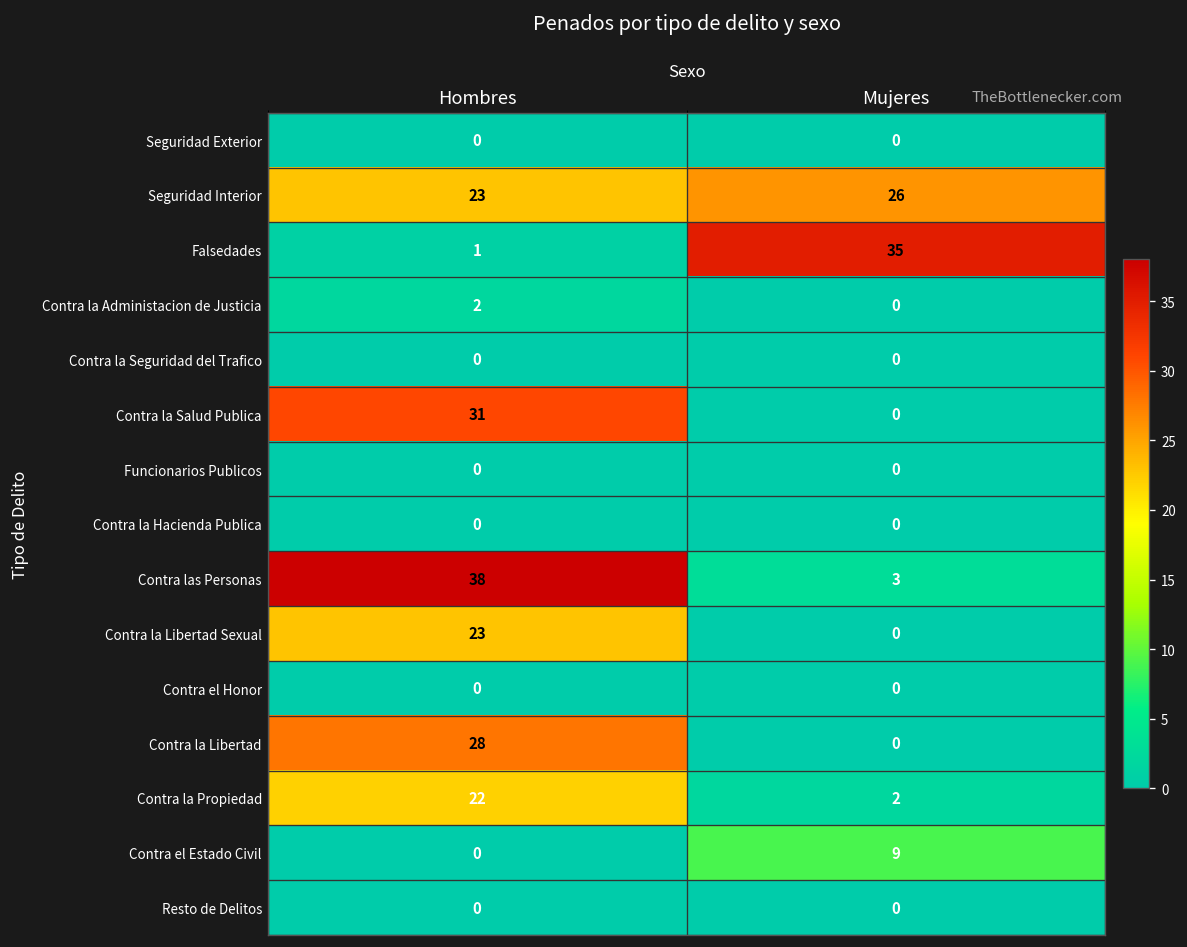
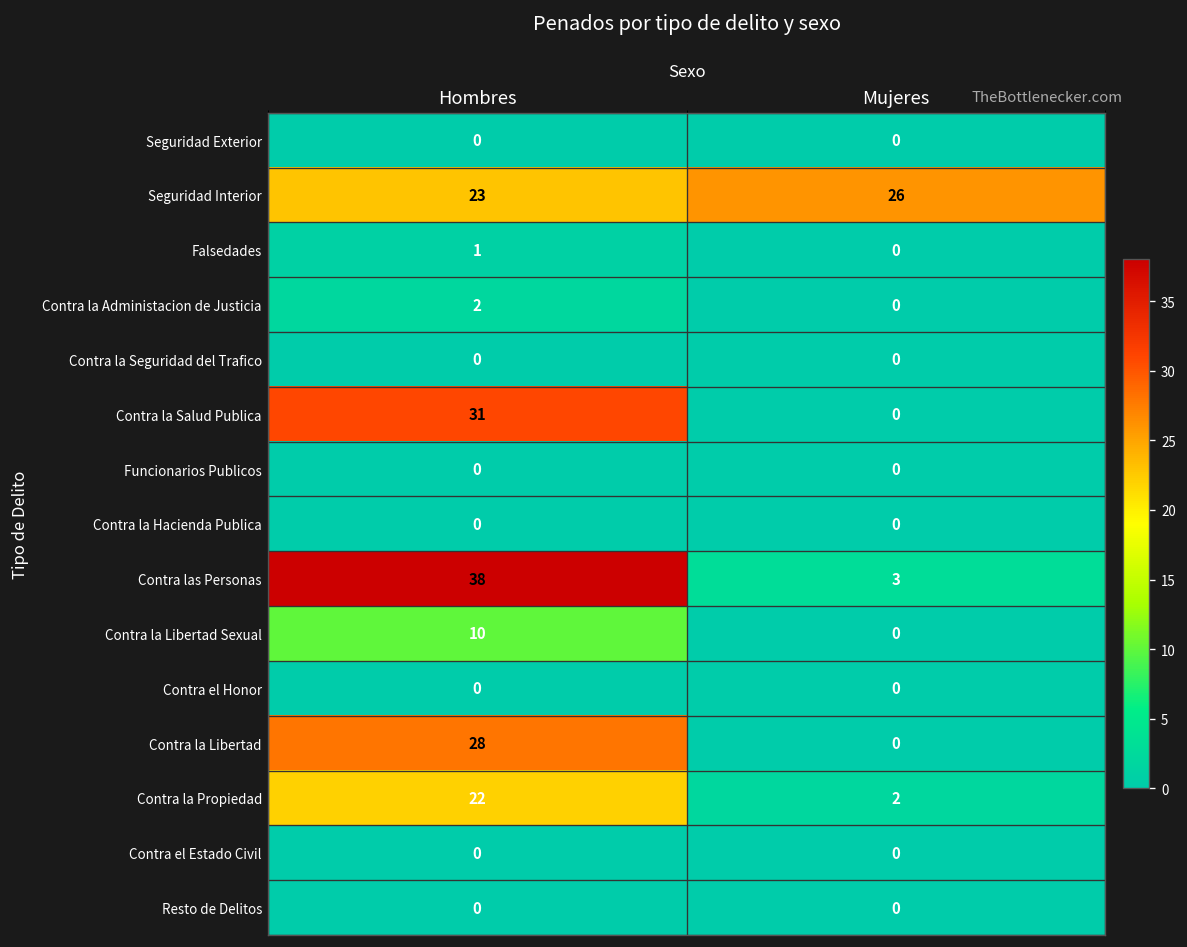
  {
    "Seguridad Exterior": {
      "Hombres": 0,
      "Mujeres": 0
    },
    "Seguridad Interior": {
      "Hombres": 23,
      "Mujeres": 26
    },
    "Falsedades": {
      "Hombres": 1,
-     "Mujeres": 35
+     "Mujeres": 0
    },
    "Contra la Administacion de Justicia": {
      "Hombres": 2,
      "Mujeres": 0
    },
    "Contra la Seguridad del Trafico": {
      "Hombres": 0,
      "Mujeres": 0
    },
    "Contra la Salud Publica": {
      "Hombres": 31,
      "Mujeres": 0
    },
    "Funcionarios Publicos": {
      "Hombres": 0,
      "Mujeres": 0
    },
    "Contra la Hacienda Publica": {
      "Hombres": 0,
      "Mujeres": 0
    },
    "Contra las Personas": {
      "Hombres": 38,
      "Mujeres": 3
    },
    "Contra la Libertad Sexual": {
-     "Hombres": 23,
+     "Hombres": 10,
      "Mujeres": 0
    },
    "Contra el Honor": {
      "Hombres": 0,
      "Mujeres": 0
    },
    "Contra la Libertad": {
      "Hombres": 28,
      "Mujeres": 0
    },
    "Contra la Propiedad": {
      "Hombres": 22,
      "Mujeres": 2
    },
    "Contra el Estado Civil": {
      "Hombres": 0,
-     "Mujeres": 9
+     "Mujeres": 0
    },
    "Resto de Delitos": {
      "Hombres": 0,
      "Mujeres": 0
    }
  }
